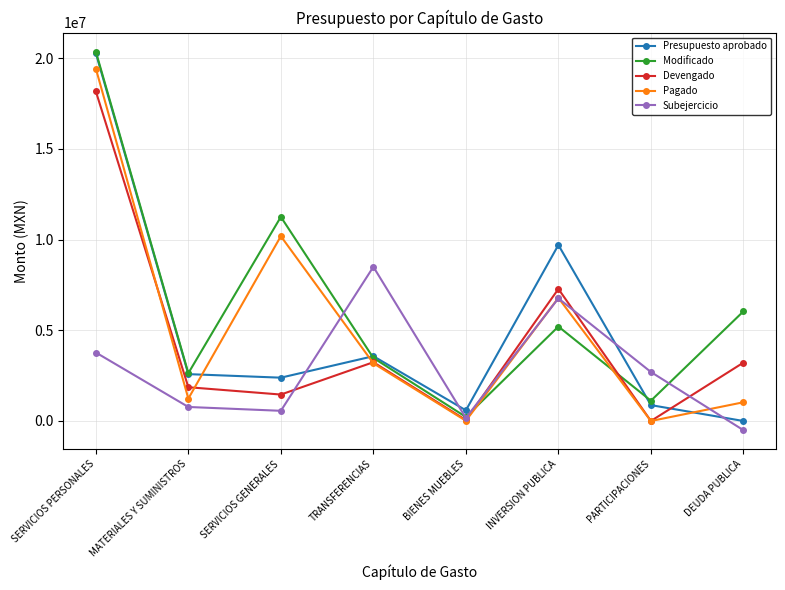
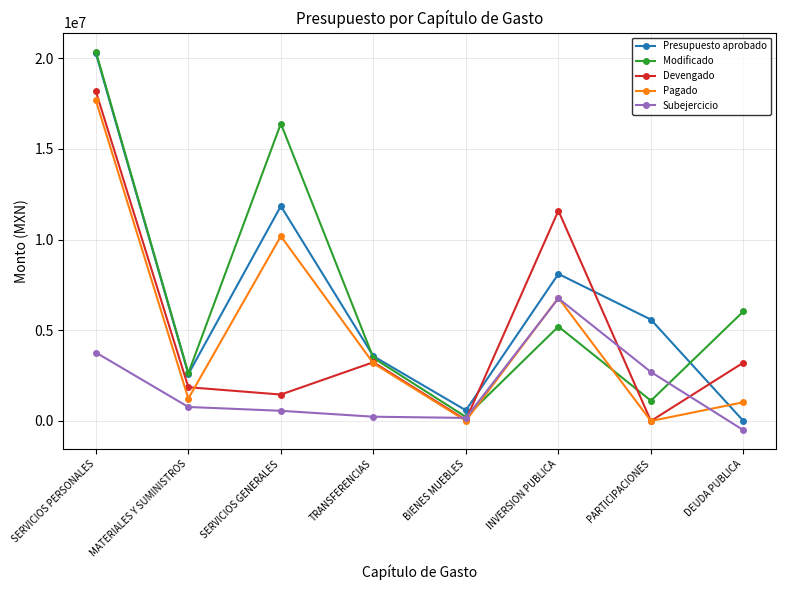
  {
    "Presupuesto aprobado": {
-     "SERVICIOS GENERALES": 2400000,
+     "SERVICIOS GENERALES": 11800000,
      "BIENES MUEBLES": 600000,
-     "INVERSION PUBLICA": 9700000,
-     "PARTICIPACIONES": 900000,
+     "INVERSION PUBLICA": 8100000,
+     "PARTICIPACIONES": 5600000,
      "DEUDA PUBLICA": 0
    },
    "Modificado": {
-     "SERVICIOS GENERALES": 11200000,
+     "SERVICIOS GENERALES": 16400000,
      "INVERSION PUBLICA": 5200000,
      "PARTICIPACIONES": 1100000,
      "DEUDA PUBLICA": 6000000
    },
    "Devengado": {
      "SERVICIOS PERSONALES": 18200000,
      "MATERIALES Y SUMINISTROS": 1900000,
      "SERVICIOS GENERALES": 1500000,
-     "INVERSION PUBLICA": 7300000,
+     "INVERSION PUBLICA": 11600000,
      "DEUDA PUBLICA": 3200000
    },
    "Pagado": {
-     "SERVICIOS PERSONALES": 19400000,
+     "SERVICIOS PERSONALES": 17700000,
      "MATERIALES Y SUMINISTROS": 1200000,
      "SERVICIOS GENERALES": 10200000,
      "DEUDA PUBLICA": 1000000
    },
    "Subejercicio": {
      "SERVICIOS PERSONALES": 3800000,
      "MATERIALES Y SUMINISTROS": 800000,
      "SERVICIOS GENERALES": 600000,
-     "TRANSFERENCIAS": 8500000,
+     "TRANSFERENCIAS": 200000,
      "PARTICIPACIONES": 2700000,
      "DEUDA PUBLICA": -500000
    }
  }
